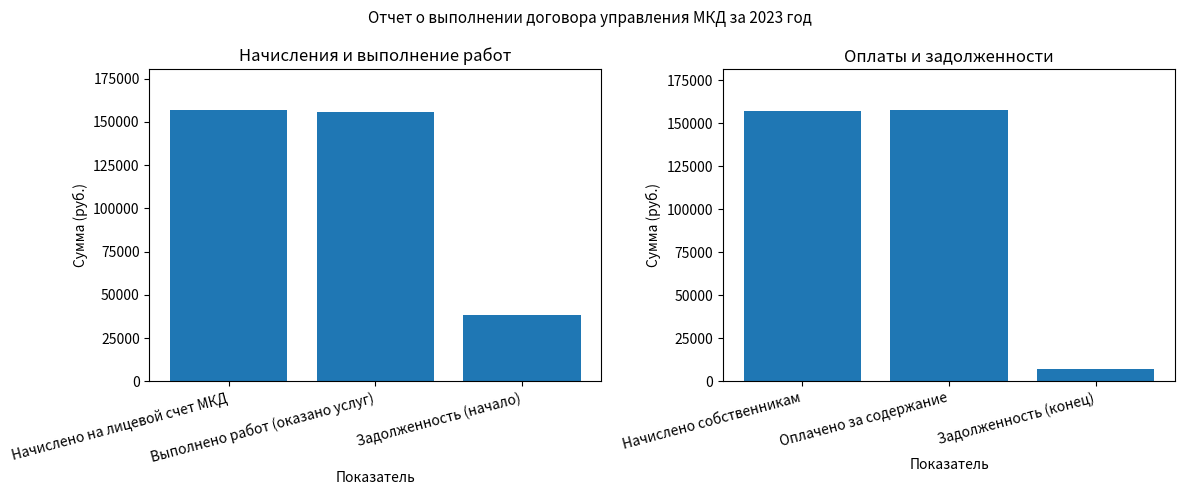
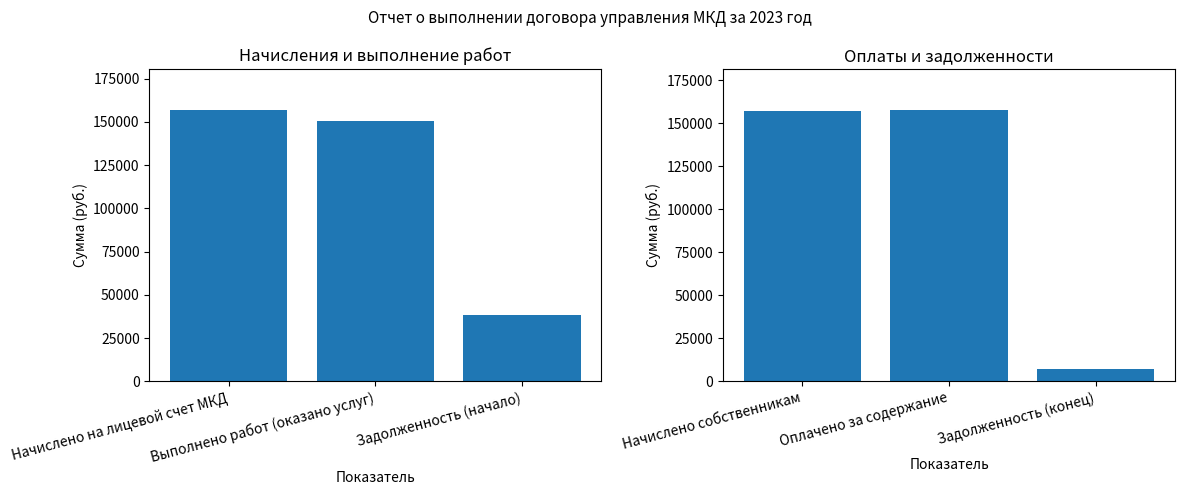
  {
    "Начисления и выполнение работ": {
      "Начислено на лицевой счет МКД": 157000,
-     "Выполнено работ (оказано услуг)": 156000,
+     "Выполнено работ (оказано услуг)": 151000,
      "Задолженность (начало)": 38000
    },
    "Оплаты и задолженности": {
      "Начислено собственникам": 157000,
      "Оплачено за содержание": 158000,
      "Задолженность (конец)": 7000
    }
  }
